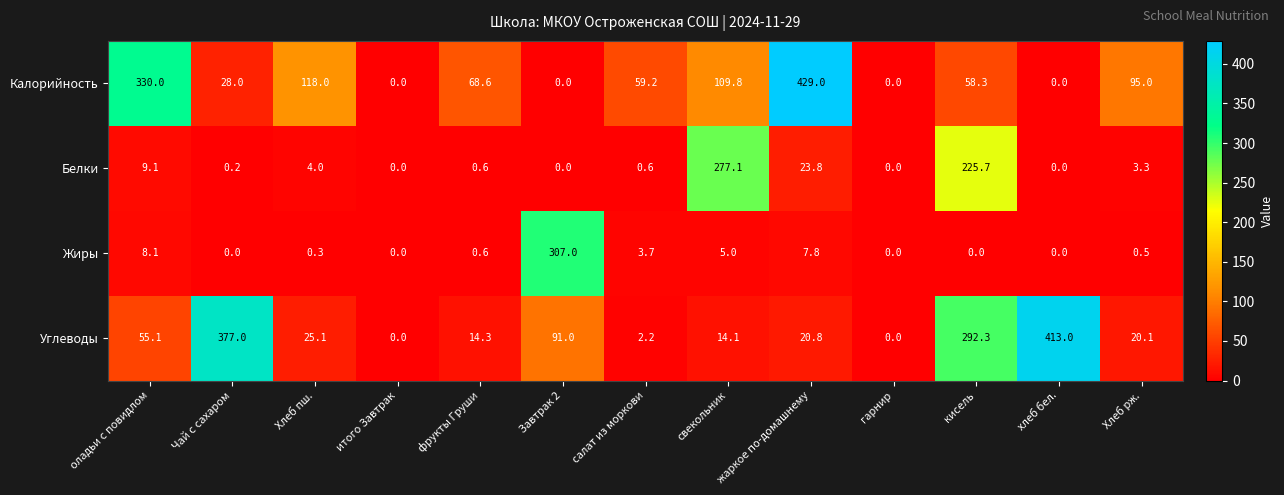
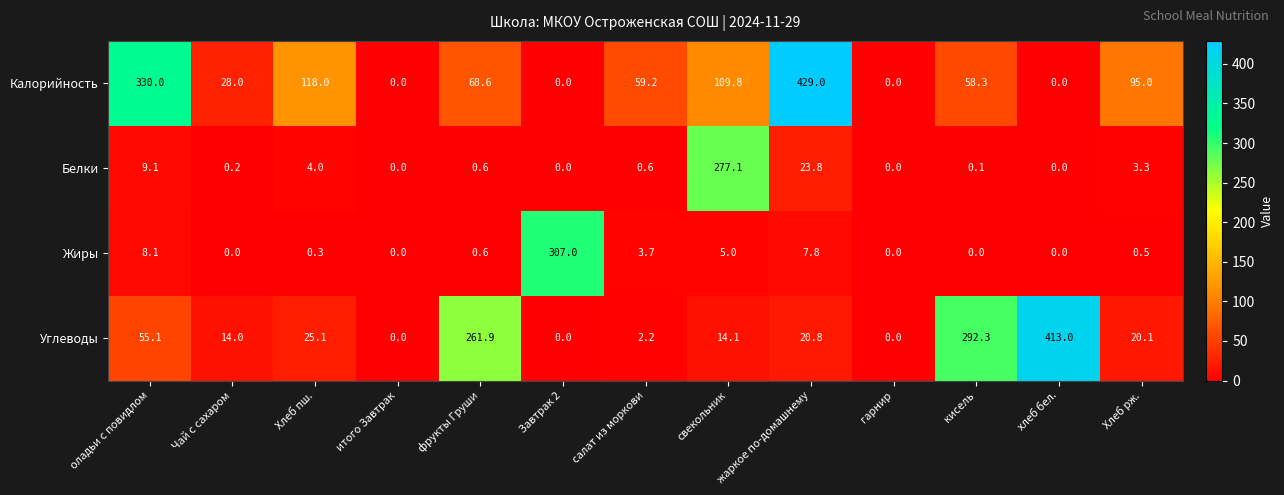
  {
    "Калорийность": {
      "оладьи с повидлом": 330.0,
      "Чай с сахаром": 28.0,
      "Хлеб пш.": 118.0,
      "итого Завтрак": 0.0,
      "фрукты Груши": 68.6,
      "Завтрак 2": 0.0,
      "салат из моркови": 59.2,
      "свекольник": 109.8,
      "жаркое по-домашнему": 429.0,
      "гарнир": 0.0,
      "кисель": 58.3,
      "хлеб бел.": 0.0,
      "Хлеб рж.": 95.0
    },
    "Белки": {
      "оладьи с повидлом": 9.1,
      "Чай с сахаром": 0.2,
      "Хлеб пш.": 4.0,
      "итого Завтрак": 0.0,
      "фрукты Груши": 0.6,
      "Завтрак 2": 0.0,
      "салат из моркови": 0.6,
      "свекольник": 277.1,
      "жаркое по-домашнему": 23.8,
      "гарнир": 0.0,
-     "кисель": 225.7,
+     "кисель": 0.1,
      "хлеб бел.": 0.0,
      "Хлеб рж.": 3.3
    },
    "Жиры": {
      "оладьи с повидлом": 8.1,
      "Чай с сахаром": 0.0,
      "Хлеб пш.": 0.3,
      "итого Завтрак": 0.0,
      "фрукты Груши": 0.6,
      "Завтрак 2": 307.0,
      "салат из моркови": 3.7,
      "свекольник": 5.0,
      "жаркое по-домашнему": 7.8,
      "гарнир": 0.0,
      "кисель": 0.0,
      "хлеб бел.": 0.0,
      "Хлеб рж.": 0.5
    },
    "Углеводы": {
      "оладьи с повидлом": 55.1,
-     "Чай с сахаром": 377.0,
+     "Чай с сахаром": 14.0,
      "Хлеб пш.": 25.1,
      "итого Завтрак": 0.0,
-     "фрукты Груши": 14.3,
-     "Завтрак 2": 91.0,
+     "фрукты Груши": 261.9,
+     "Завтрак 2": 0.0,
      "салат из моркови": 2.2,
      "свекольник": 14.1,
      "жаркое по-домашнему": 20.8,
      "гарнир": 0.0,
      "кисель": 292.3,
      "хлеб бел.": 413.0,
      "Хлеб рж.": 20.1
    }
  }
